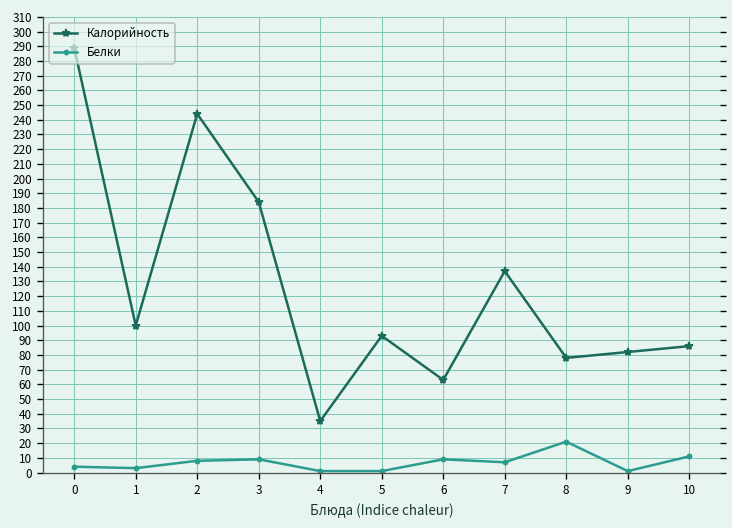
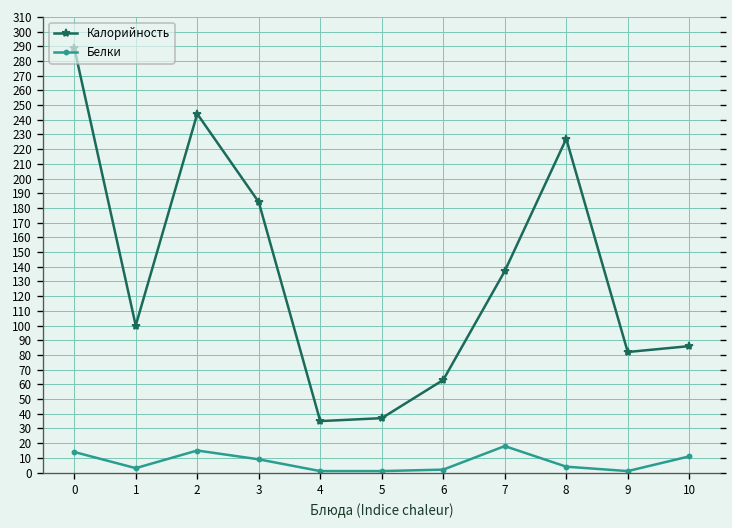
  {
    "Калорийность": {
      "1": 100,
      "2": 244,
      "3": 184,
      "4": 35,
-     "5": 93,
+     "5": 37,
      "6": 63,
      "7": 137,
-     "8": 78,
+     "8": 227,
      "9": 82,
      "10": 86
    },
    "Белки": {
-     "0": 4,
+     "0": 14,
      "1": 3,
-     "2": 8,
+     "2": 15,
      "3": 9,
      "4": 1,
      "5": 1,
-     "6": 9,
-     "7": 7,
-     "8": 21,
+     "6": 2,
+     "7": 18,
+     "8": 4,
      "9": 1,
      "10": 11
    }
  }
